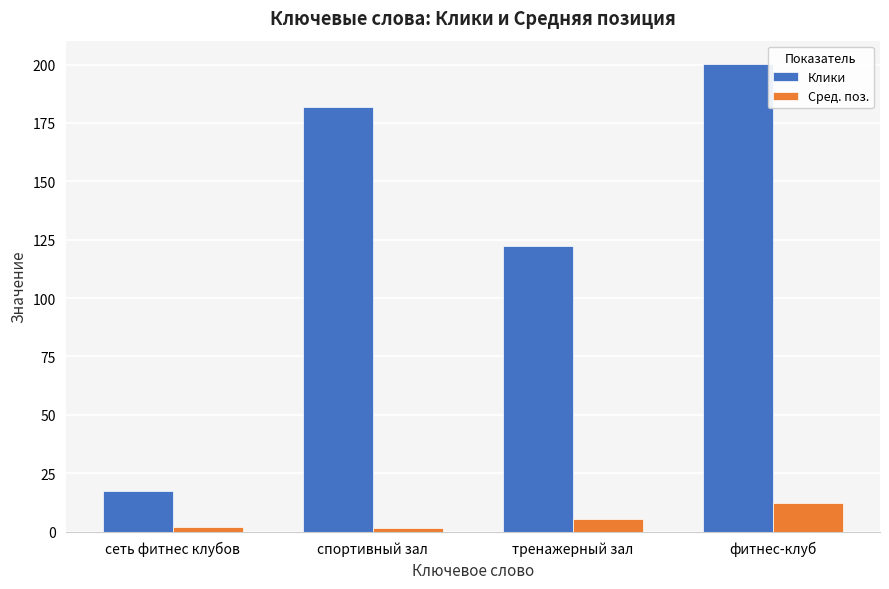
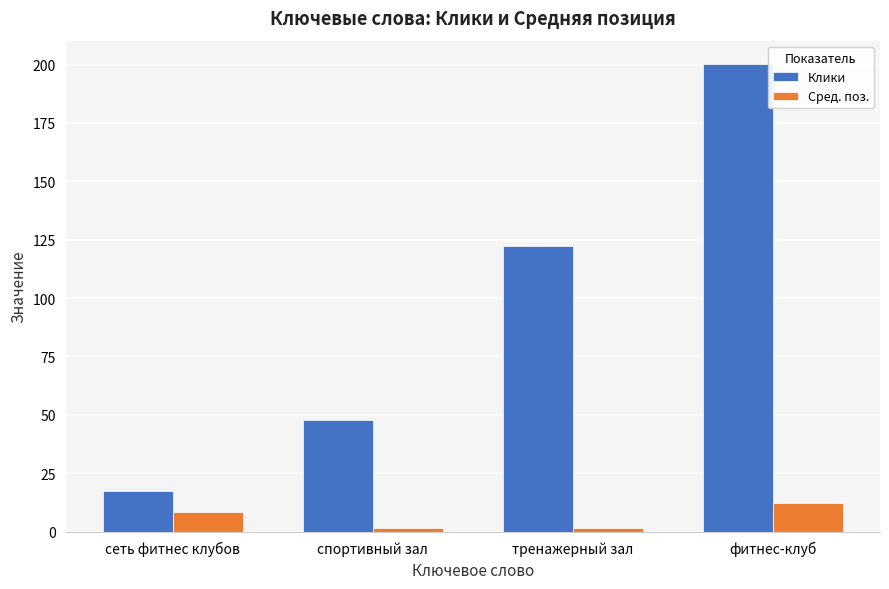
  {
    "Клики": {
      "сеть фитнес клубов": 18,
-     "спортивный зал": 182,
+     "спортивный зал": 48,
      "тренажерный зал": 122,
      "фитнес-клуб": 200
    },
    "Сред. поз.": {
-     "сеть фитнес клубов": 2,
+     "сеть фитнес клубов": 9,
      "спортивный зал": 2,
-     "тренажерный зал": 6,
+     "тренажерный зал": 2,
      "фитнес-клуб": 12
    }
  }
